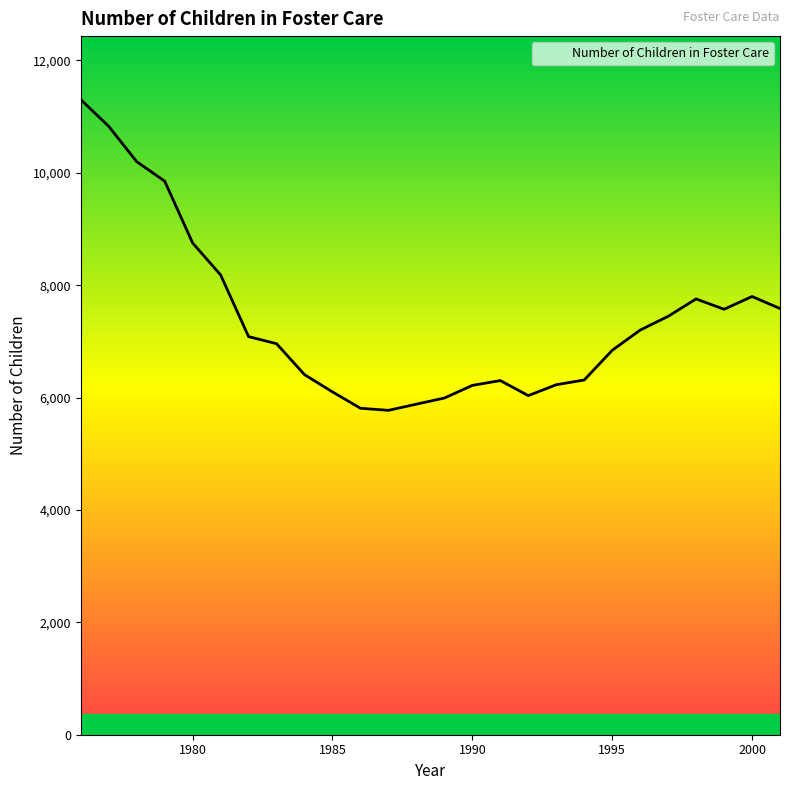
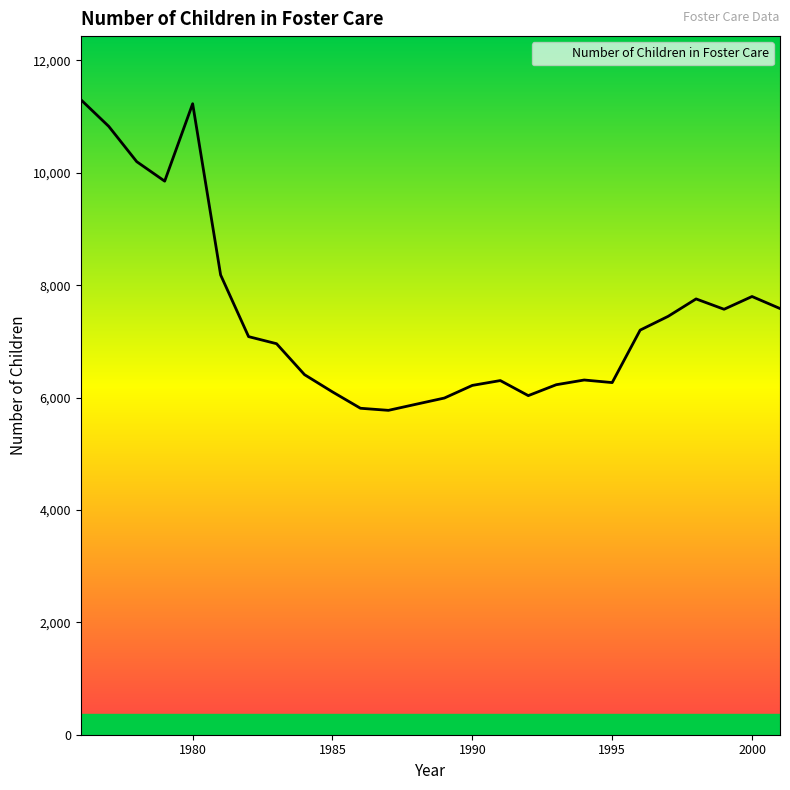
  {
-   "1980": "8,800",
+   "1980": "11,200",
    "1985": "6,100",
    "1990": "6,200",
-   "1995": "6,800",
+   "1995": "6,300",
    "2000": "7,800"
  }
